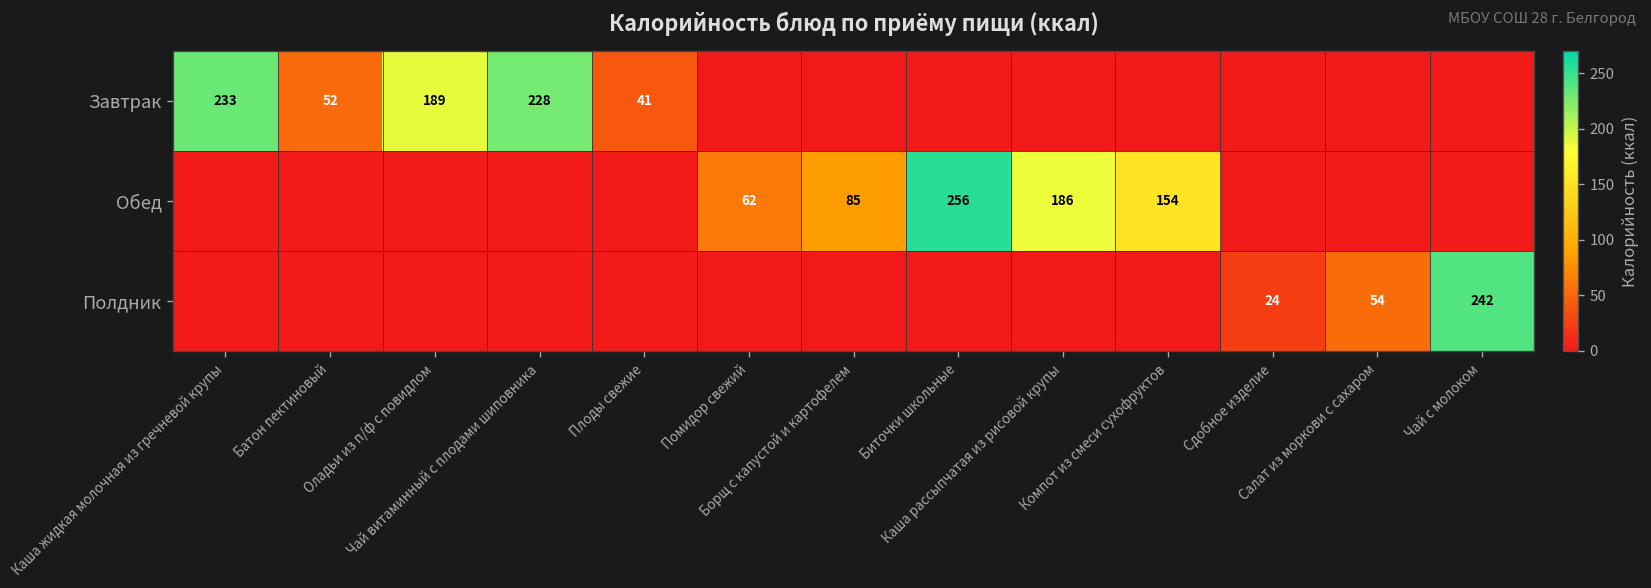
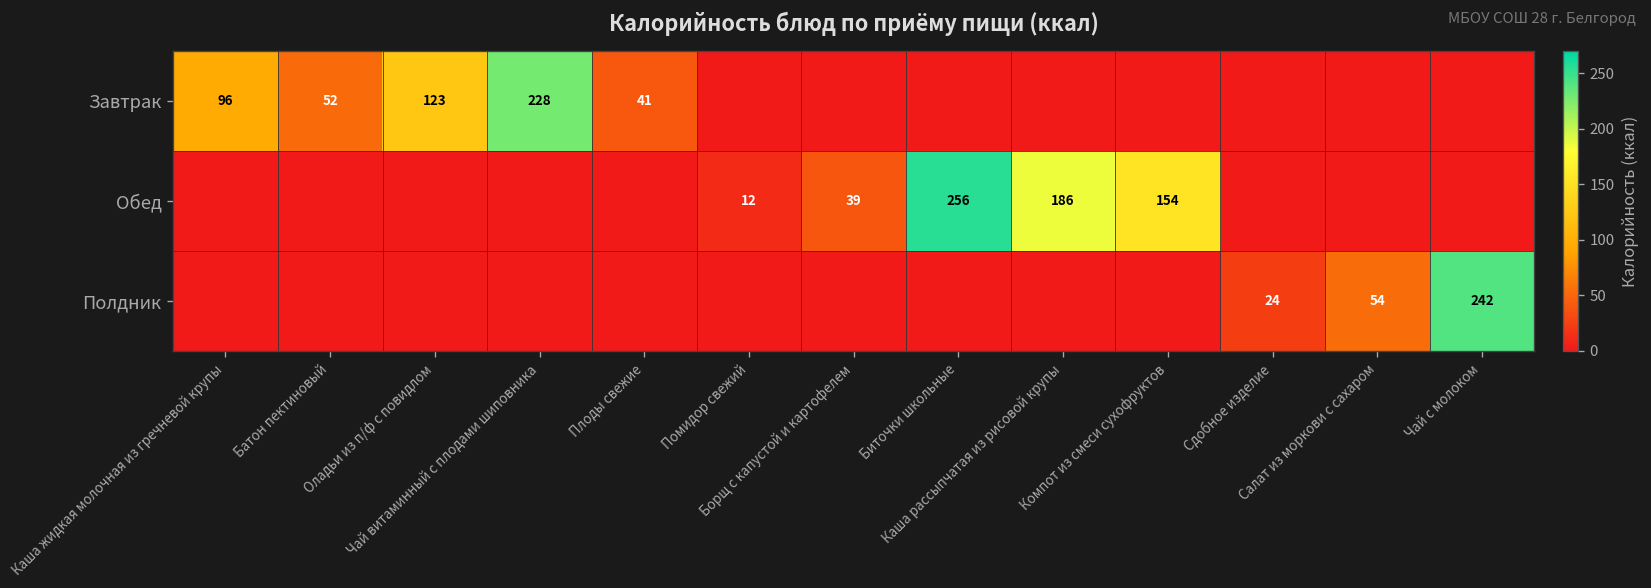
  {
    "Завтрак": {
-     "Каша жидкая молочная из гречневой крупы": 233,
+     "Каша жидкая молочная из гречневой крупы": 96,
      "Батон пектиновый": 52,
-     "Оладьи из п/ф с повидлом": 189,
+     "Оладьи из п/ф с повидлом": 123,
      "Чай витаминный с плодами шиповника": 228,
      "Плоды свежие": 41
    },
    "Обед": {
-     "Помидор свежий": 62,
-     "Борщ с капустой и картофелем": 85,
+     "Помидор свежий": 12,
+     "Борщ с капустой и картофелем": 39,
      "Биточки школьные": 256,
      "Каша рассыпчатая из рисовой крупы": 186,
      "Компот из смеси сухофруктов": 154
    },
    "Полдник": {
      "Сдобное изделие": 24,
      "Салат из моркови с сахаром": 54,
      "Чай с молоком": 242
    }
  }
